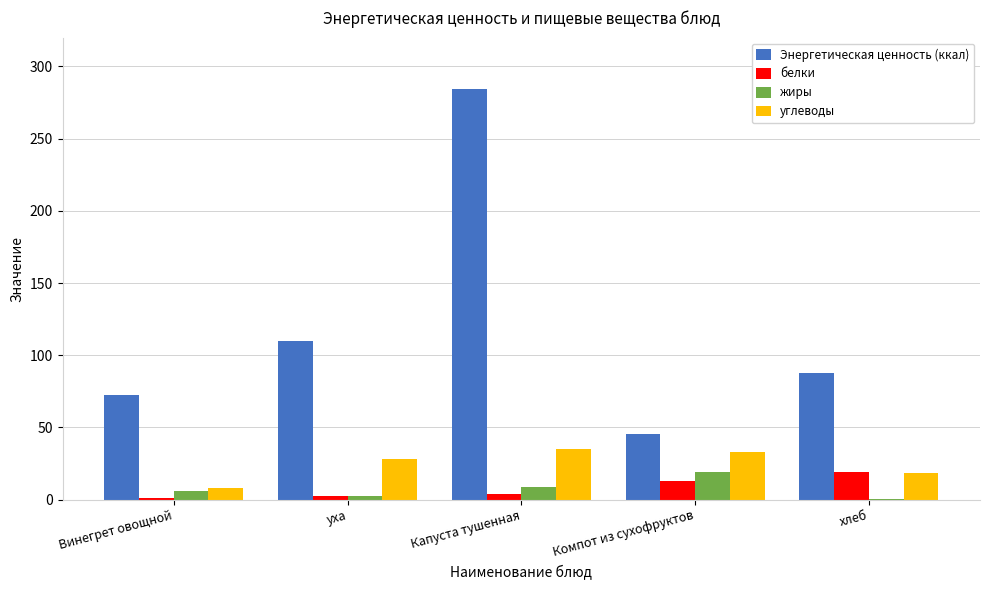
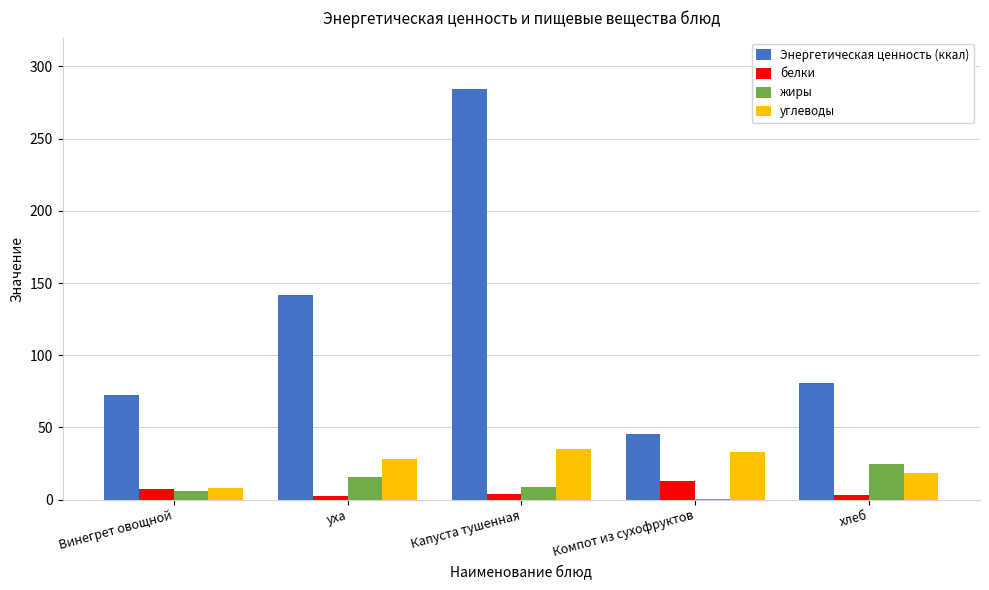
  {
    "Энергетическая ценность (ккал)": {
      "Винегрет овощной": 72,
-     "уха": 110,
+     "уха": 142,
      "Капуста тушенная": 285,
      "Компот из сухофруктов": 45,
-     "хлеб": 88
+     "хлеб": 81
    },
    "белки": {
-     "Винегрет овощной": 1,
+     "Винегрет овощной": 7,
      "уха": 3,
      "Капуста тушенная": 4,
      "Компот из сухофруктов": 13,
-     "хлеб": 19
+     "хлеб": 3
    },
    "жиры": {
      "Винегрет овощной": 6,
-     "уха": 3,
+     "уха": 16,
      "Капуста тушенная": 9,
-     "Компот из сухофруктов": 19,
-     "хлеб": 0
+     "Компот из сухофруктов": 0,
+     "хлеб": 25
    },
    "углеводы": {
      "Винегрет овощной": 8,
      "уха": 28,
      "Капуста тушенная": 35,
      "Компот из сухофруктов": 33,
      "хлеб": 19
    }
  }
